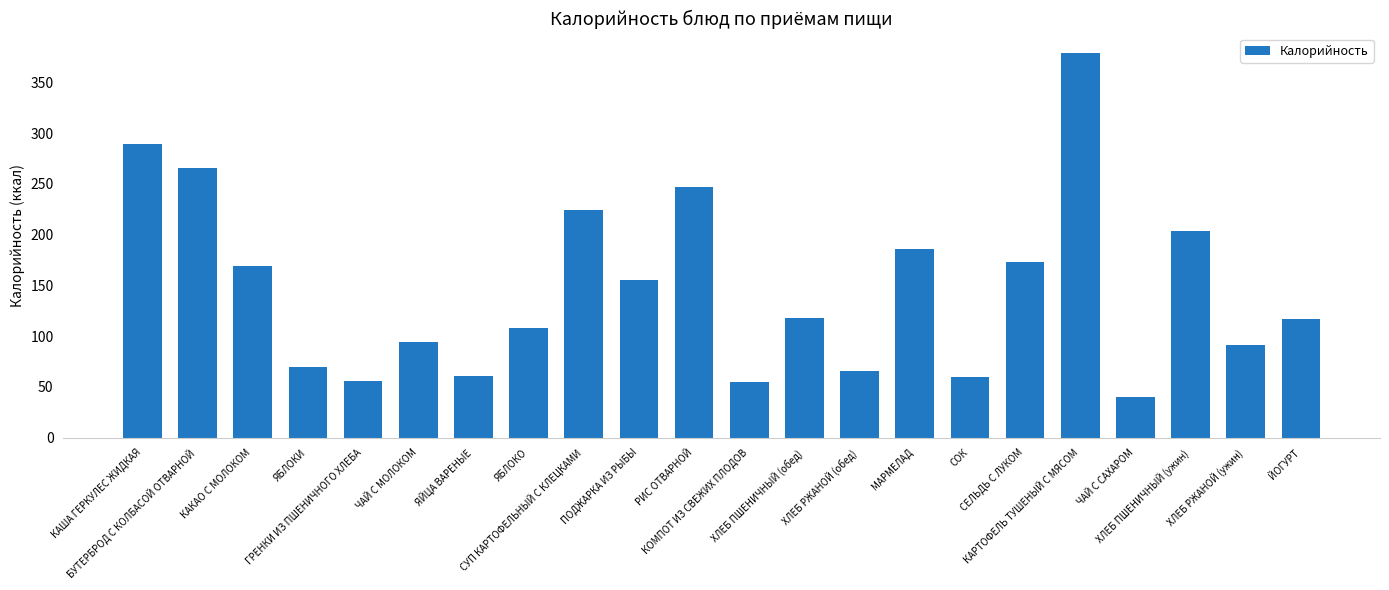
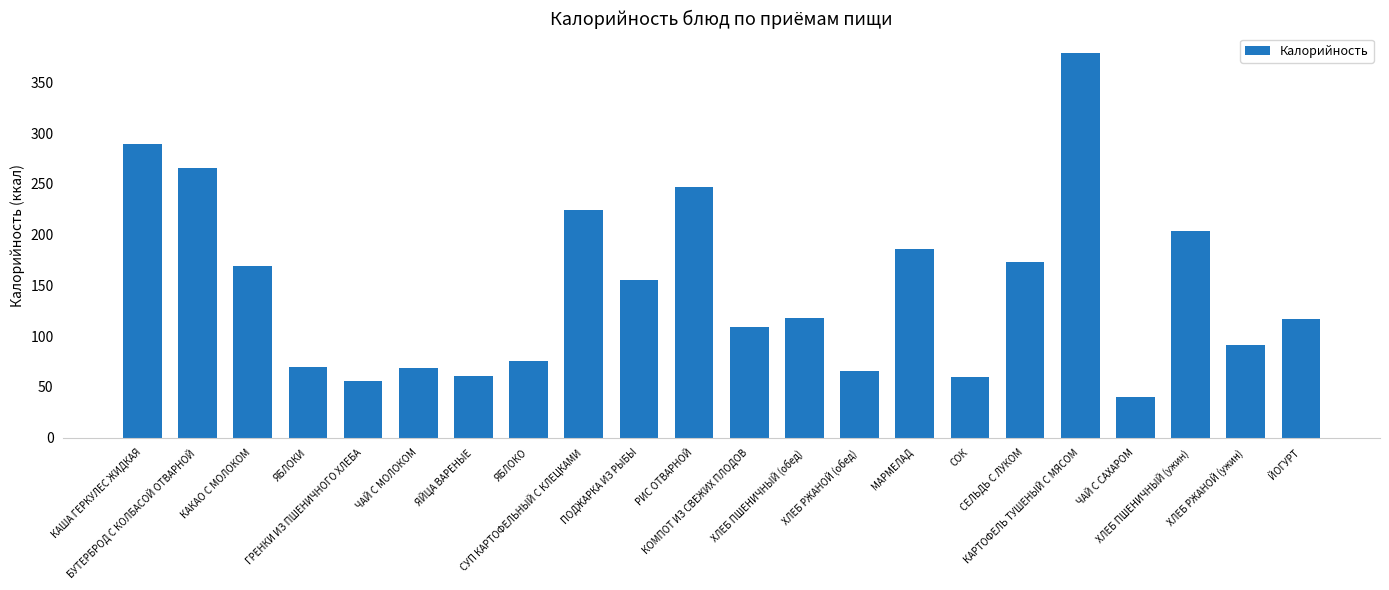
  {
    "КАША ГЕРКУЛЕС ЖИДКАЯ": 289,
    "БУТЕРБРОД С КОЛБАСОЙ ОТВАРНОЙ": 266,
    "КАКАО С МОЛОКОМ": 169,
    "ЯБЛОКИ": 70,
    "ГРЕНКИ ИЗ ПШЕНИЧНОГО ХЛЕБА": 56,
-   "ЧАЙ С МОЛОКОМ": 94,
+   "ЧАЙ С МОЛОКОМ": 69,
    "ЯЙЦА ВАРЕНЫЕ": 61,
-   "ЯБЛОКО": 108,
+   "ЯБЛОКО": 76,
    "СУП КАРТОФЕЛЬНЫЙ С КЛЕЦКАМИ": 224,
    "ПОДЖАРКА ИЗ РЫБЫ": 155,
    "РИС ОТВАРНОЙ": 247,
-   "КОМПОТ ИЗ СВЕЖИХ ПЛОДОВ": 55,
+   "КОМПОТ ИЗ СВЕЖИХ ПЛОДОВ": 109,
    "ХЛЕБ ПШЕНИЧНЫЙ (обед)": 118,
    "ХЛЕБ РЖАНОЙ (обед)": 66,
    "МАРМЕЛАД": 186,
    "СОК": 60,
    "СЕЛЬДЬ С ЛУКОМ": 173,
    "КАРТОФЕЛЬ ТУШЕНЫЙ С МЯСОМ": 379,
    "ЧАЙ С САХАРОМ": 40,
    "ХЛЕБ ПШЕНИЧНЫЙ (ужин)": 204,
    "ХЛЕБ РЖАНОЙ (ужин)": 91,
    "ЙОГУРТ": 117
  }
